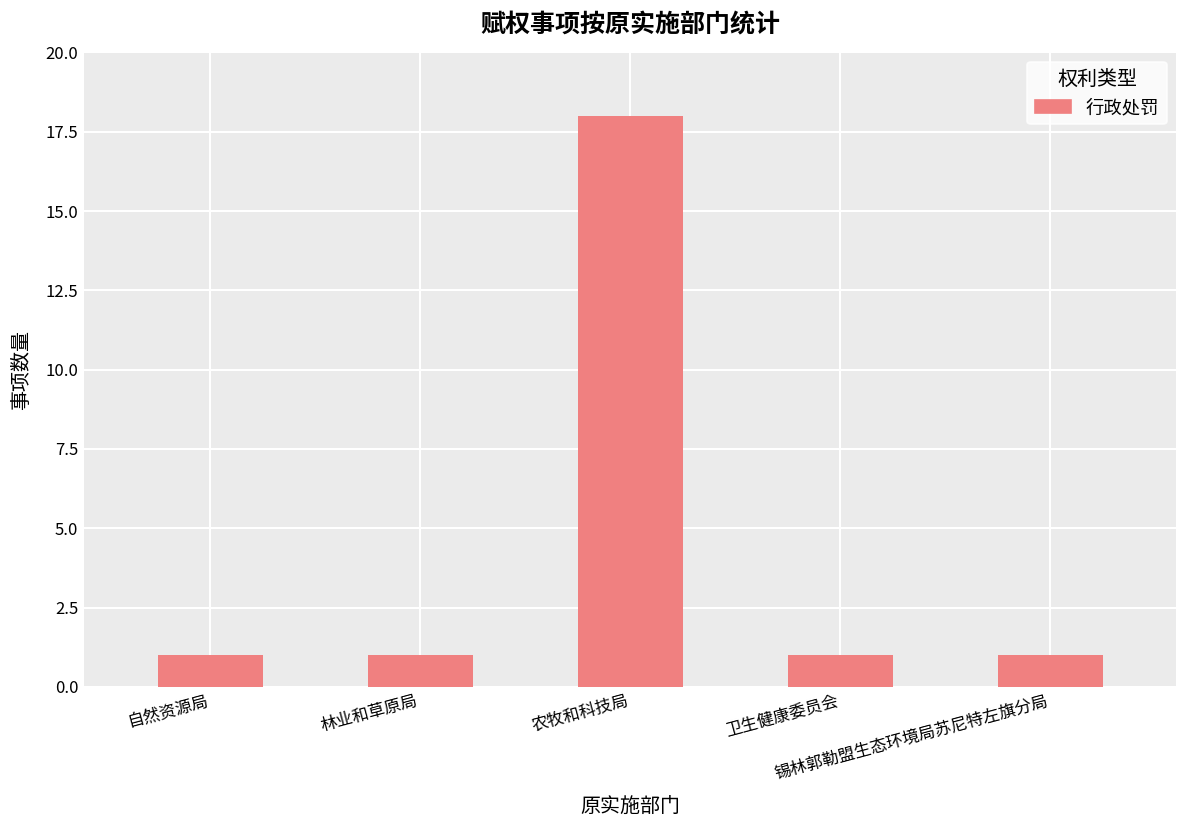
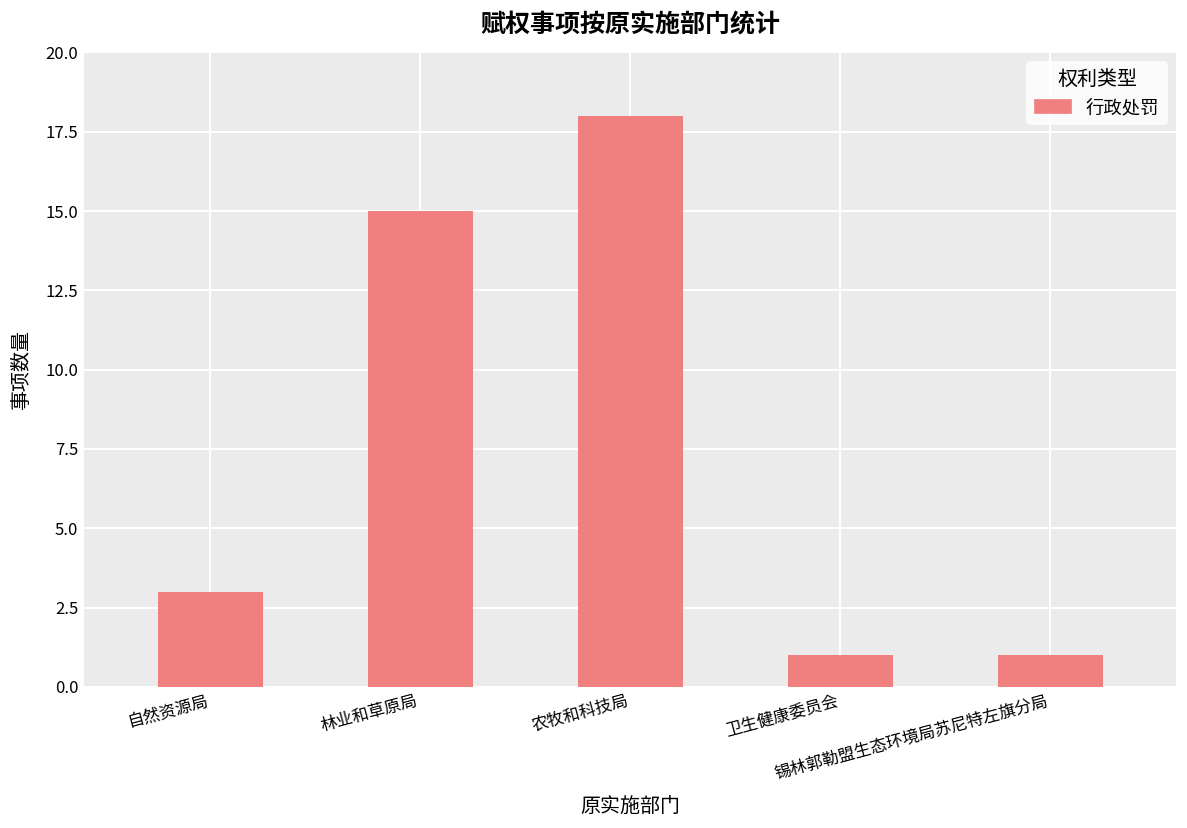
  {
-   "自然资源局": 1,
-   "林业和草原局": 1,
+   "自然资源局": 3,
+   "林业和草原局": 15,
    "农牧和科技局": 18,
    "卫生健康委员会": 1,
    "锡林郭勒盟生态环境局苏尼特左旗分局": 1
  }
